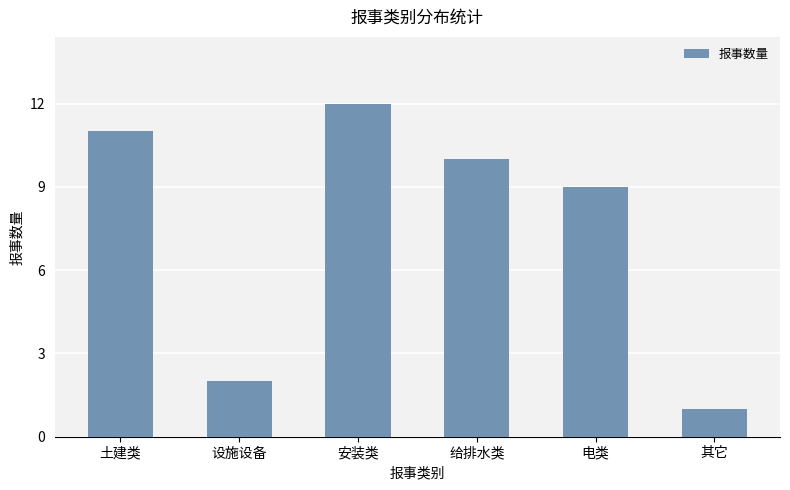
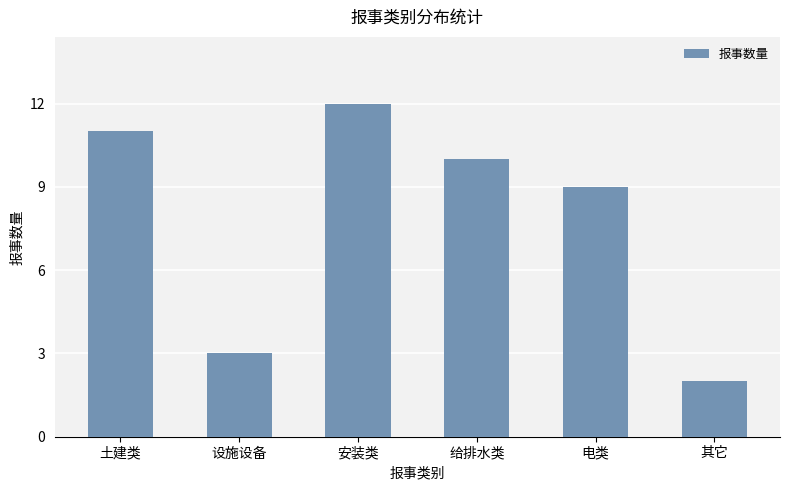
  {
    "土建类": 11,
-   "设施设备": 2,
+   "设施设备": 3,
    "安装类": 12,
    "给排水类": 10,
    "电类": 9,
-   "其它": 1
+   "其它": 2
  }
